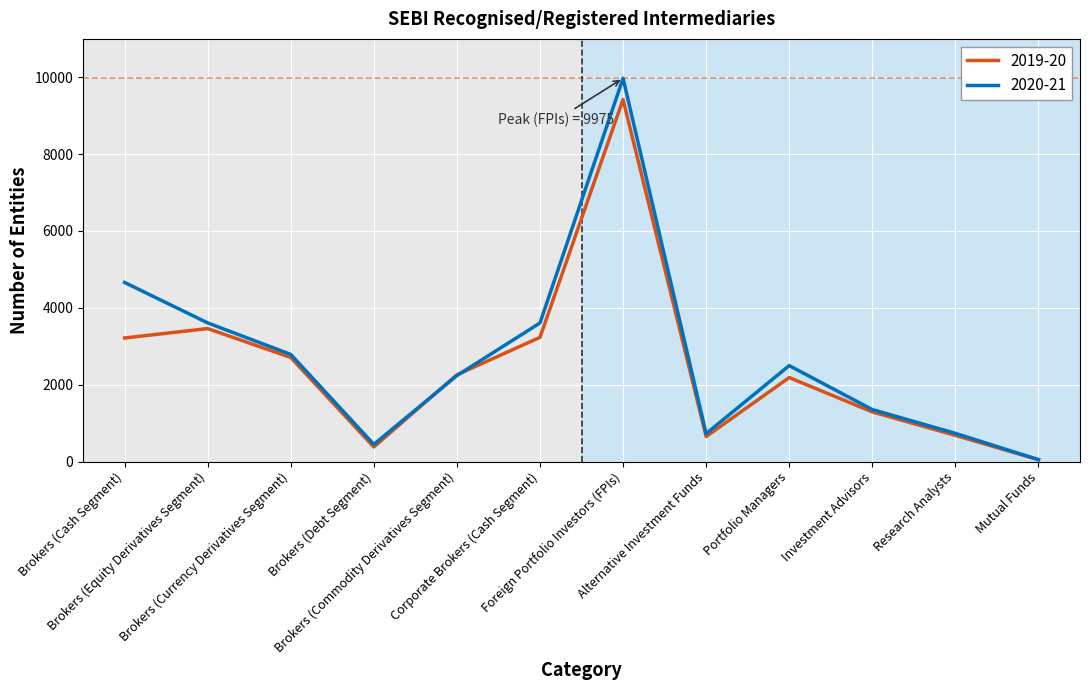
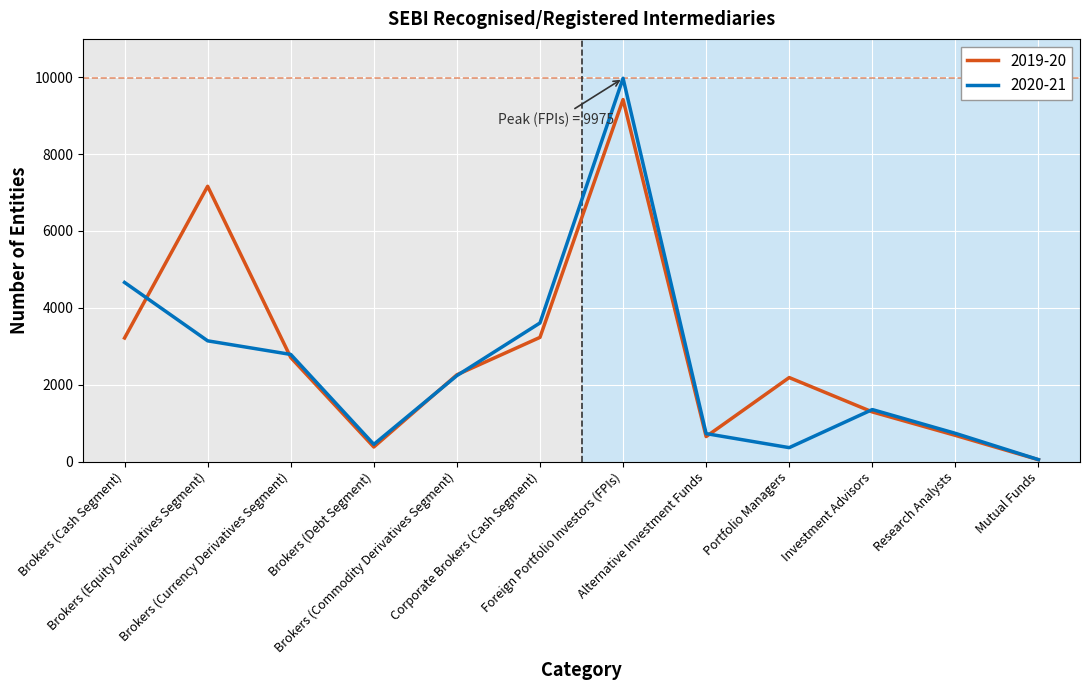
  {
    "2019-20": {
      "Brokers (Cash Segment)": 3200,
-     "Brokers (Equity Derivatives Segment)": 3500,
+     "Brokers (Equity Derivatives Segment)": 7200,
      "Brokers (Currency Derivatives Segment)": 2700,
      "Brokers (Debt Segment)": 400,
      "Corporate Brokers (Cash Segment)": 3200,
      "Alternative Investment Funds": 600,
      "Portfolio Managers": 2200
    },
    "2020-21": {
      "Brokers (Cash Segment)": 4700,
-     "Brokers (Equity Derivatives Segment)": 3600,
+     "Brokers (Equity Derivatives Segment)": 3100,
      "Brokers (Currency Derivatives Segment)": 2800,
      "Brokers (Debt Segment)": 400,
      "Corporate Brokers (Cash Segment)": 3600,
      "Alternative Investment Funds": 700,
-     "Portfolio Managers": 2500
+     "Portfolio Managers": 400
    }
  }
